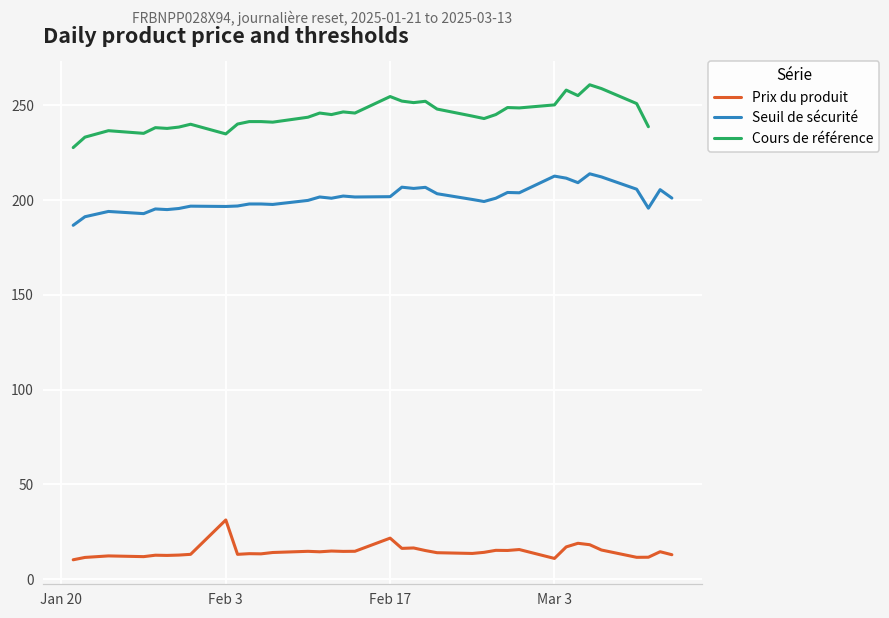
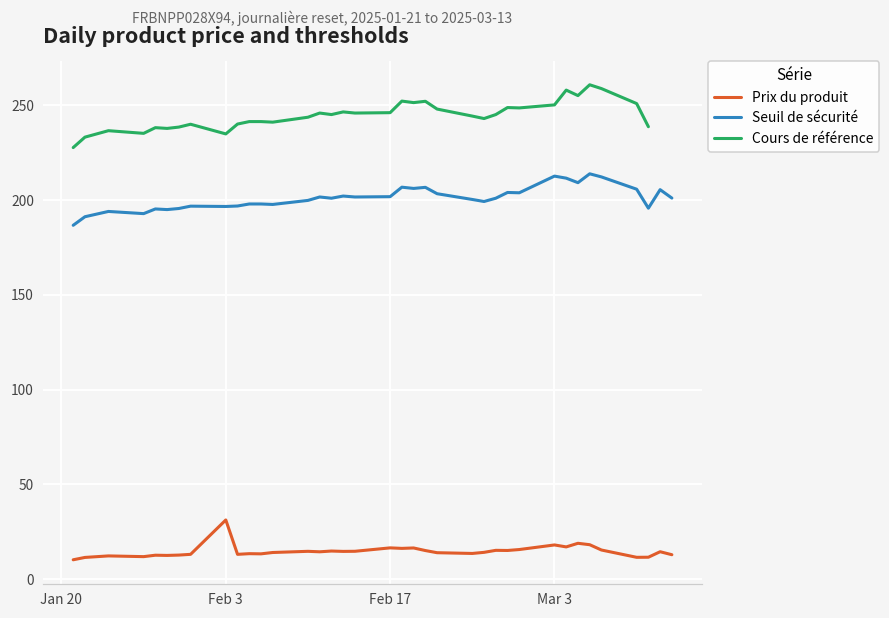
  {
    "Prix du produit": {
      "Feb 3": 31,
-     "Feb 17": 22,
-     "Mar 3": 11
+     "Feb 17": 17,
+     "Mar 3": 18
    },
    "Seuil de sécurité": {
      "Feb 3": 197,
      "Feb 17": 202,
      "Mar 3": 213
    },
    "Cours de référence": {
      "Feb 3": 235,
-     "Feb 17": 255,
+     "Feb 17": 246,
      "Mar 3": 250
    }
  }
